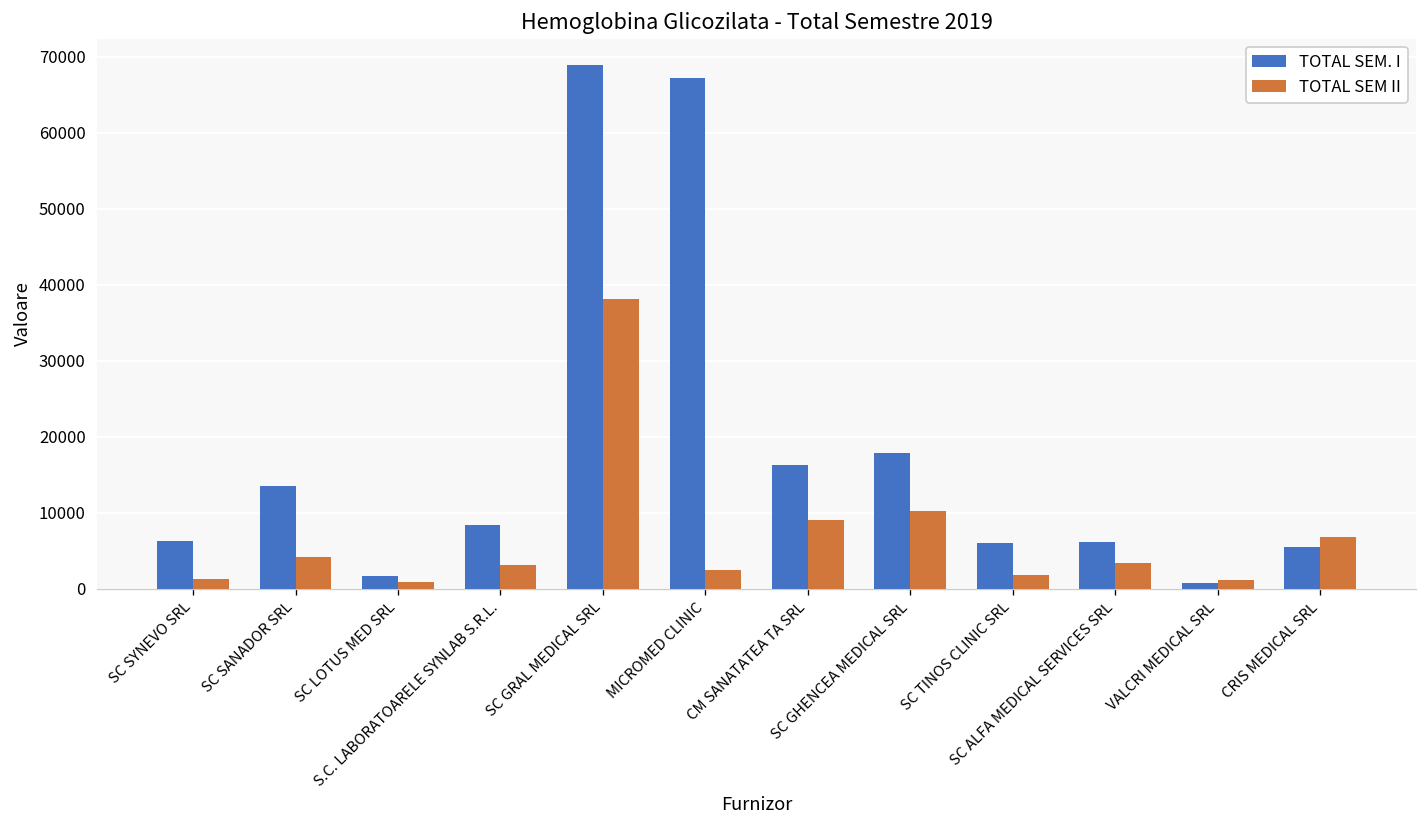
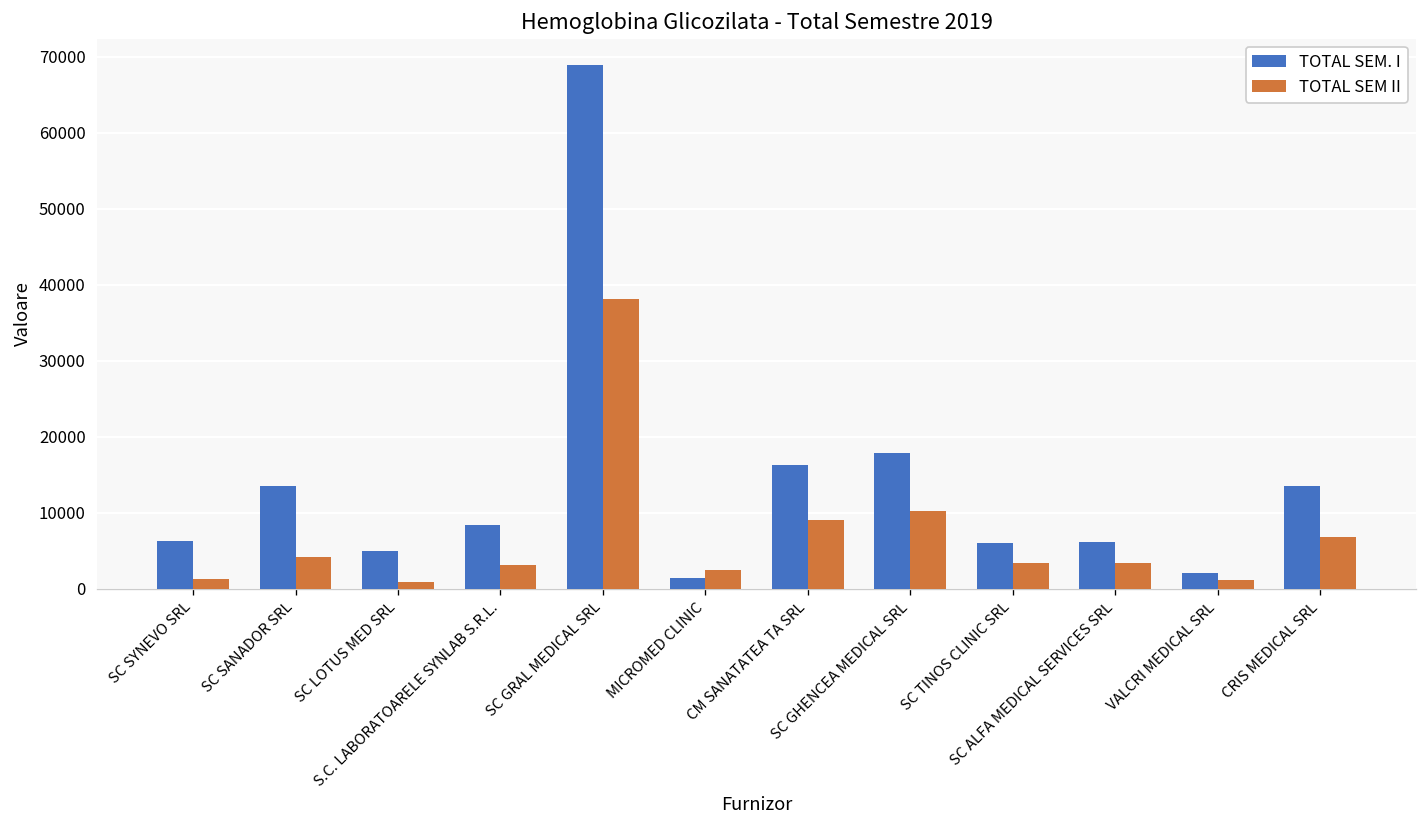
  {
    "TOTAL SEM. I": {
      "SC SYNEVO SRL": 6000,
      "SC SANADOR SRL": 14000,
-     "SC LOTUS MED SRL": 2000,
+     "SC LOTUS MED SRL": 5000,
      "S.C. LABORATOARELE SYNLAB S.R.L.": 8000,
      "SC GRAL MEDICAL SRL": 69000,
-     "MICROMED CLINIC": 67000,
+     "MICROMED CLINIC": 1000,
      "CM SANATATEA TA SRL": 16000,
      "SC GHENCEA MEDICAL SRL": 18000,
      "SC TINOS CLINIC SRL": 6000,
      "SC ALFA MEDICAL SERVICES SRL": 6000,
-     "VALCRI MEDICAL SRL": 1000,
-     "CRIS MEDICAL SRL": 5000
+     "VALCRI MEDICAL SRL": 2000,
+     "CRIS MEDICAL SRL": 14000
    },
    "TOTAL SEM II": {
      "SC SYNEVO SRL": 1000,
      "SC SANADOR SRL": 4000,
      "SC LOTUS MED SRL": 1000,
      "S.C. LABORATOARELE SYNLAB S.R.L.": 3000,
      "SC GRAL MEDICAL SRL": 38000,
      "MICROMED CLINIC": 2000,
      "CM SANATATEA TA SRL": 9000,
      "SC GHENCEA MEDICAL SRL": 10000,
-     "SC TINOS CLINIC SRL": 2000,
+     "SC TINOS CLINIC SRL": 3000,
      "SC ALFA MEDICAL SERVICES SRL": 3000,
      "VALCRI MEDICAL SRL": 1000,
      "CRIS MEDICAL SRL": 7000
    }
  }
